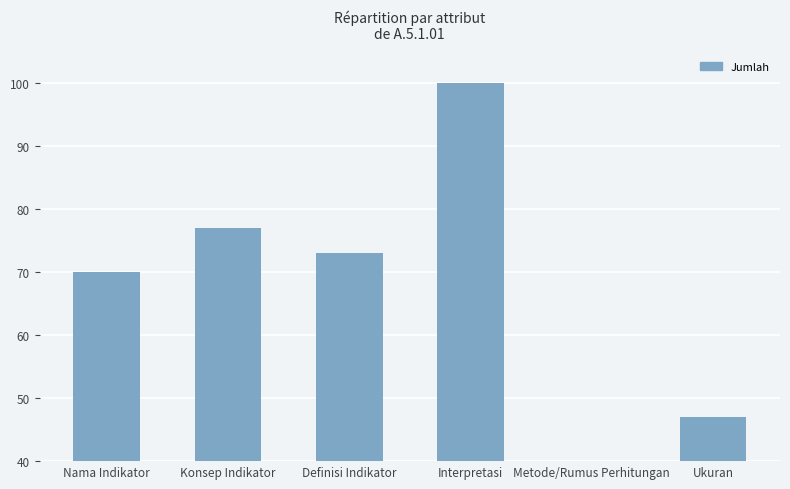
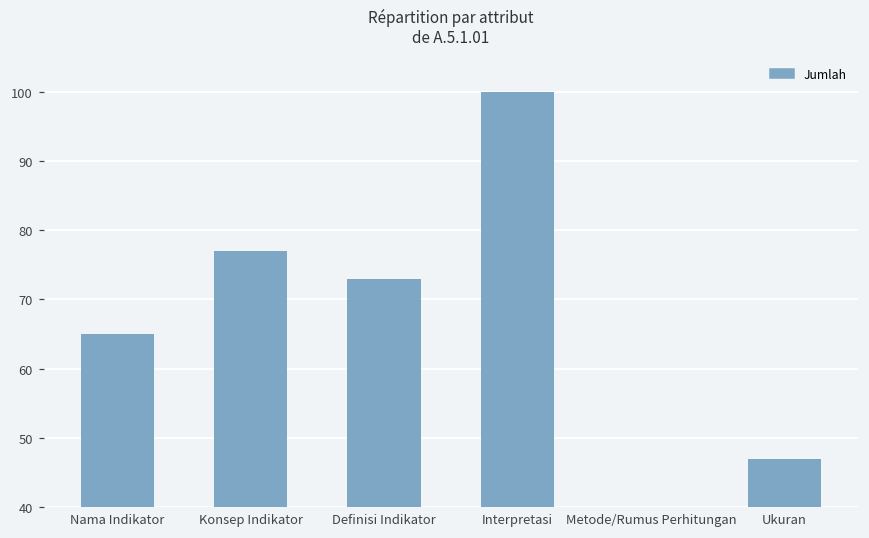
  {
-   "Nama Indikator": 70,
+   "Nama Indikator": 65,
    "Konsep Indikator": 77,
    "Definisi Indikator": 73,
    "Interpretasi": 100,
    "Ukuran": 47
  }
